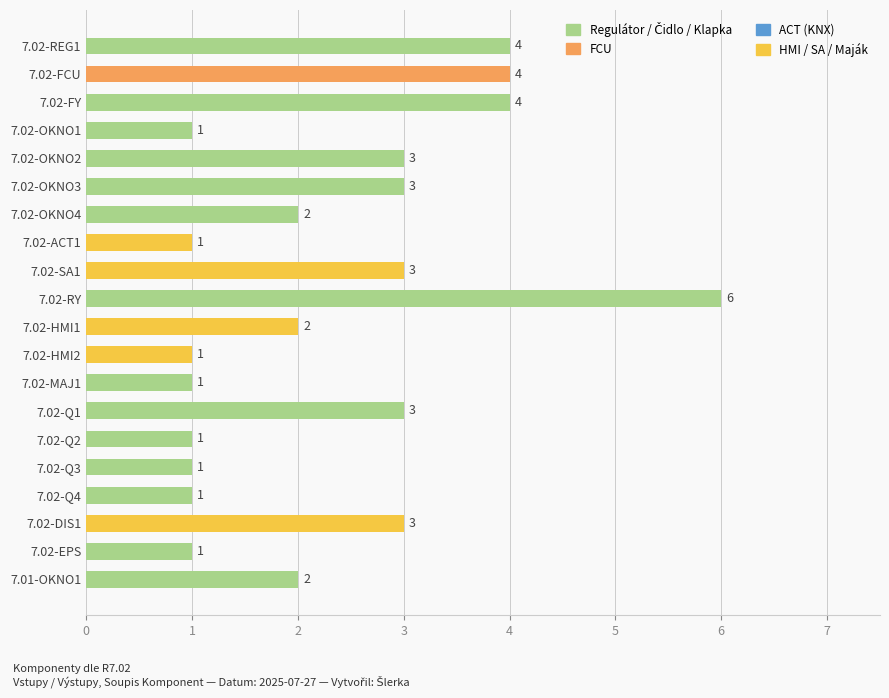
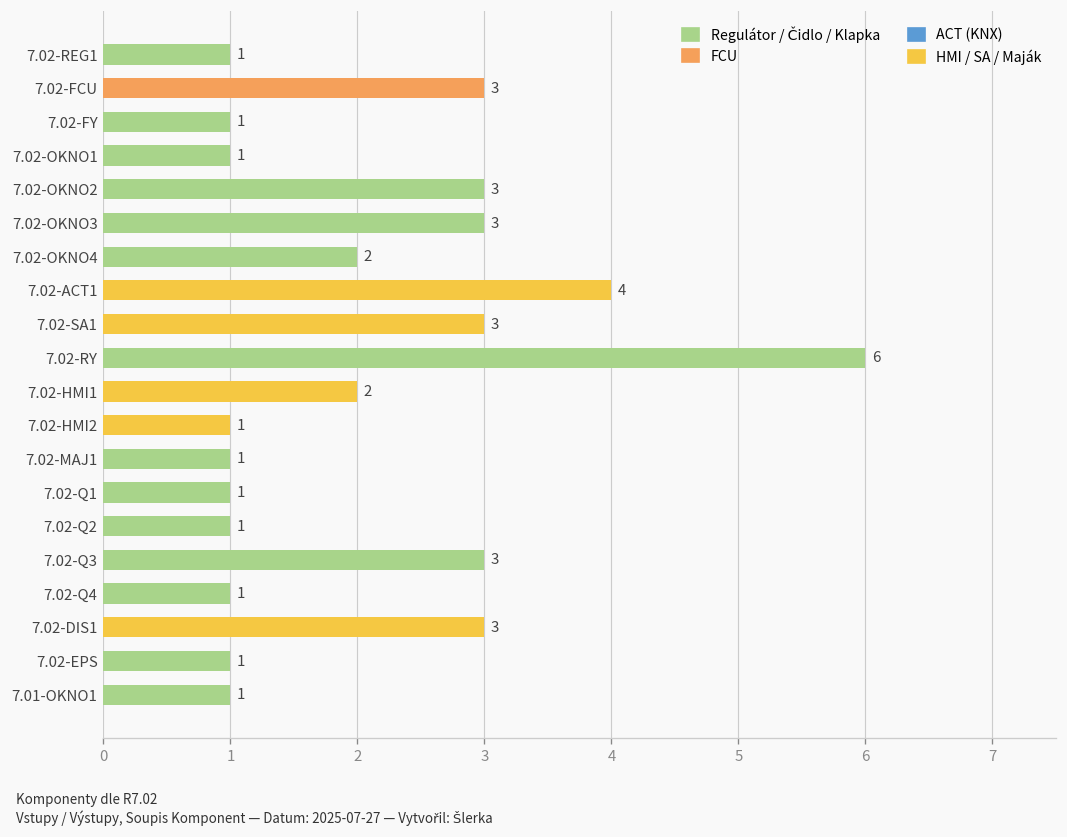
  {
-   "7.02-REG1": 4,
-   "7.02-FCU": 4,
-   "7.02-FY": 4,
+   "7.02-REG1": 1,
+   "7.02-FCU": 3,
+   "7.02-FY": 1,
    "7.02-OKNO1": 1,
    "7.02-OKNO2": 3,
    "7.02-OKNO3": 3,
    "7.02-OKNO4": 2,
-   "7.02-ACT1": 1,
+   "7.02-ACT1": 4,
    "7.02-SA1": 3,
    "7.02-RY": 6,
    "7.02-HMI1": 2,
    "7.02-HMI2": 1,
    "7.02-MAJ1": 1,
-   "7.02-Q1": 3,
+   "7.02-Q1": 1,
    "7.02-Q2": 1,
-   "7.02-Q3": 1,
+   "7.02-Q3": 3,
    "7.02-Q4": 1,
    "7.02-DIS1": 3,
    "7.02-EPS": 1,
-   "7.01-OKNO1": 2
+   "7.01-OKNO1": 1
  }
